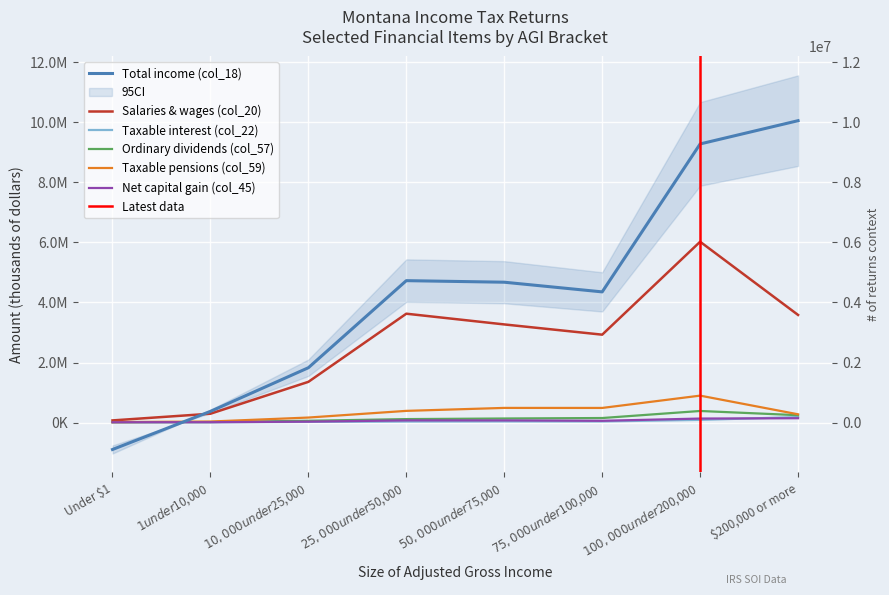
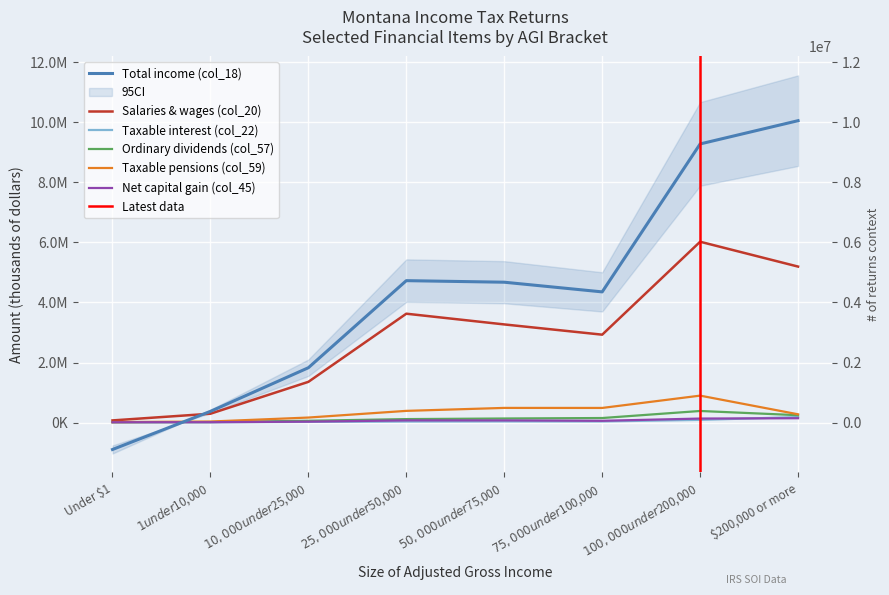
  {
    "Salaries & wages (col_20)": {
-     "$200,000 or more": 3600000
+     "$200,000 or more": 5200000
    }
  }
